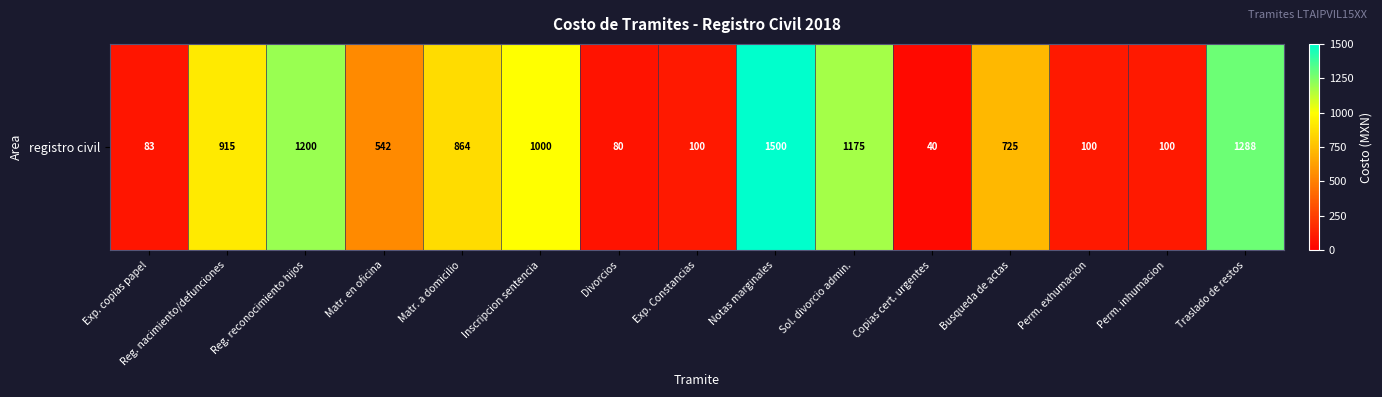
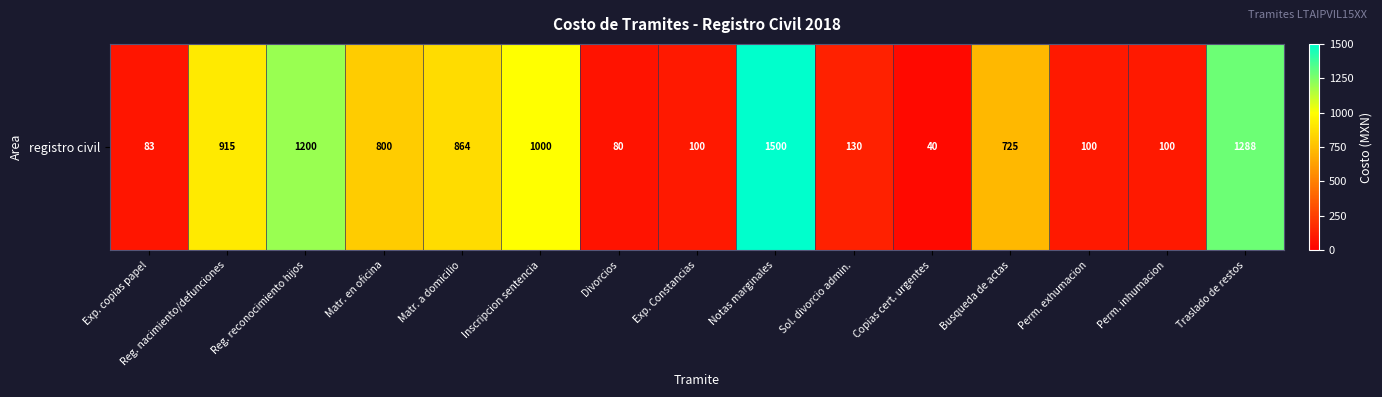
  {
    "registro civil": {
      "Exp. copias papel": 83,
      "Reg. nacimiento/defunciones": 915,
      "Reg. reconocimiento hijos": 1200,
-     "Matr. en oficina": 542,
+     "Matr. en oficina": 800,
      "Matr. a domicilio": 864,
      "Inscripcion sentencia": 1000,
      "Divorcios": 80,
      "Exp. Constancias": 100,
      "Notas marginales": 1500,
-     "Sol. divorcio admin.": 1175,
+     "Sol. divorcio admin.": 130,
      "Copias cert. urgentes": 40,
      "Busqueda de actas": 725,
      "Perm. exhumacion": 100,
      "Perm. inhumacion": 100,
      "Traslado de restos": 1288
    }
  }
